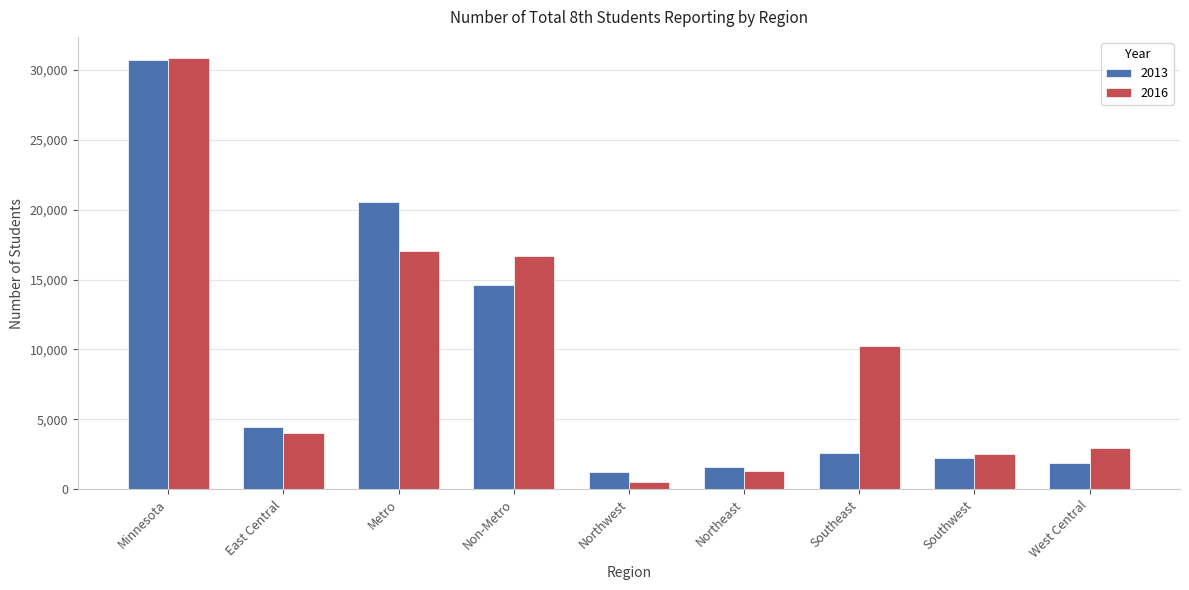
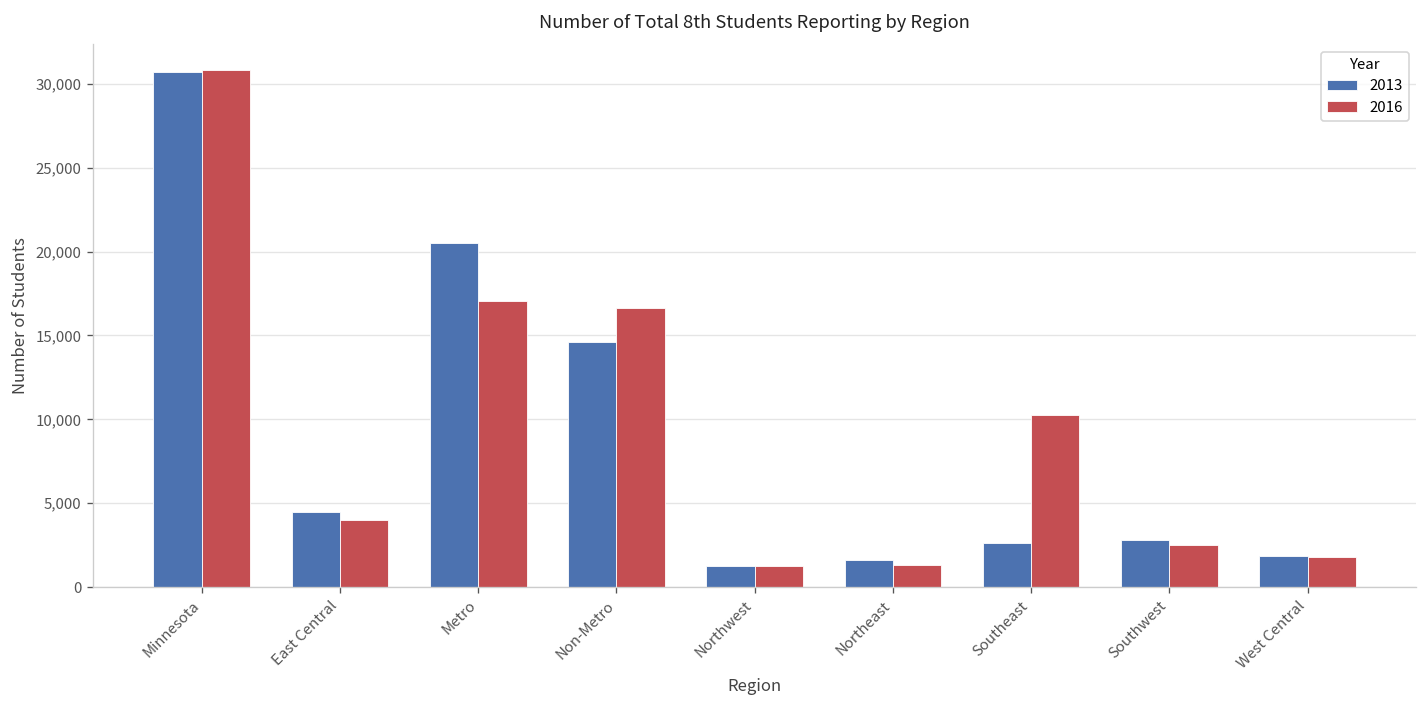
  {
    "2013": {
      "Minnesota": "30,700",
      "East Central": "4,400",
      "Metro": "20,500",
      "Non-Metro": "14,600",
      "Northwest": "1,300",
      "Northeast": "1,600",
      "Southeast": "2,600",
-     "Southwest": "2,200",
+     "Southwest": "2,800",
      "West Central": "1,900"
    },
    "2016": {
      "Minnesota": "30,800",
      "East Central": "4,000",
      "Metro": "17,100",
      "Non-Metro": "16,700",
-     "Northwest": "500",
+     "Northwest": "1,200",
      "Northeast": "1,300",
      "Southeast": "10,300",
      "Southwest": "2,500",
-     "West Central": "3,000"
+     "West Central": "1,800"
    }
  }
